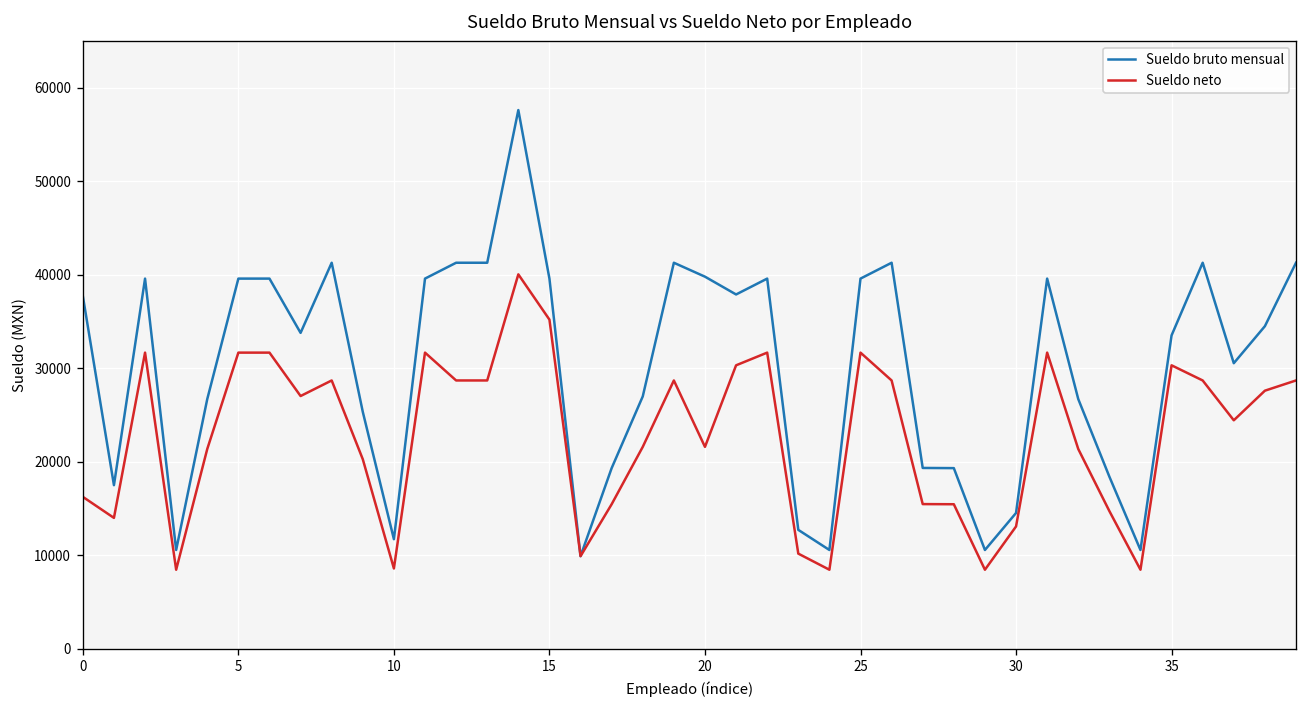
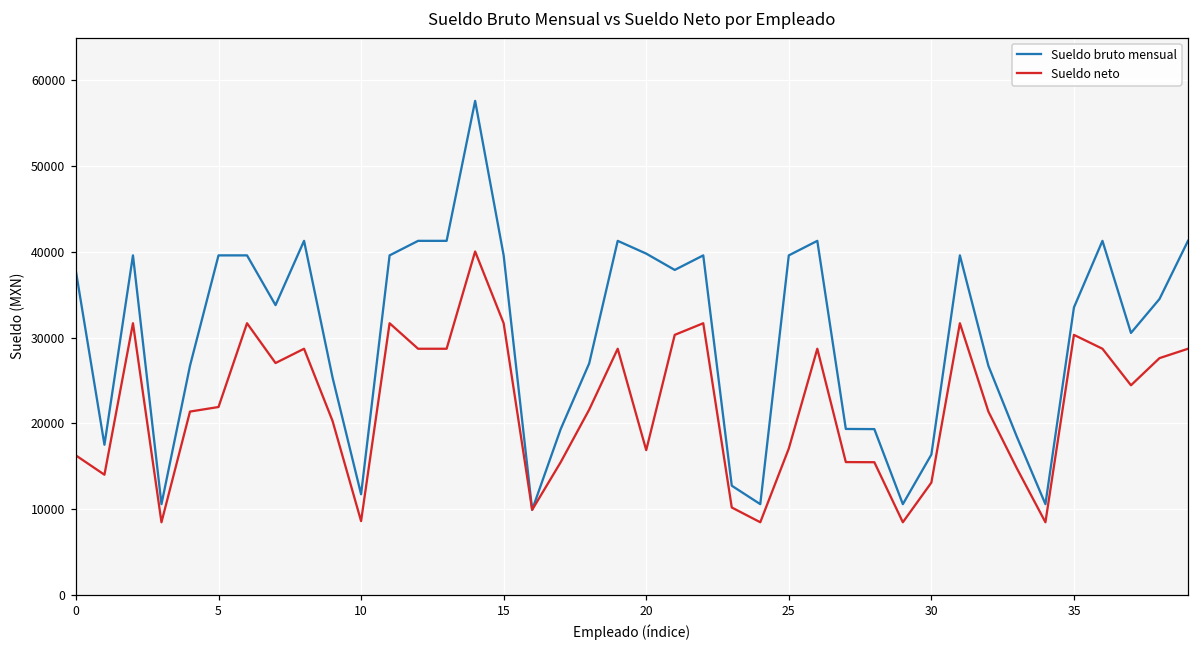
  {
    "Sueldo bruto mensual": {
      "0": 38000,
      "5": 40000,
      "10": 12000,
      "15": 40000,
      "20": 40000,
      "25": 40000,
-     "30": 15000,
+     "30": 16000,
      "35": 34000
    },
    "Sueldo neto": {
      "0": 16000,
-     "5": 32000,
+     "5": 22000,
      "10": 9000,
-     "15": 35000,
-     "20": 22000,
-     "25": 32000,
+     "15": 32000,
+     "20": 17000,
+     "25": 17000,
      "30": 13000,
      "35": 30000
    }
  }
